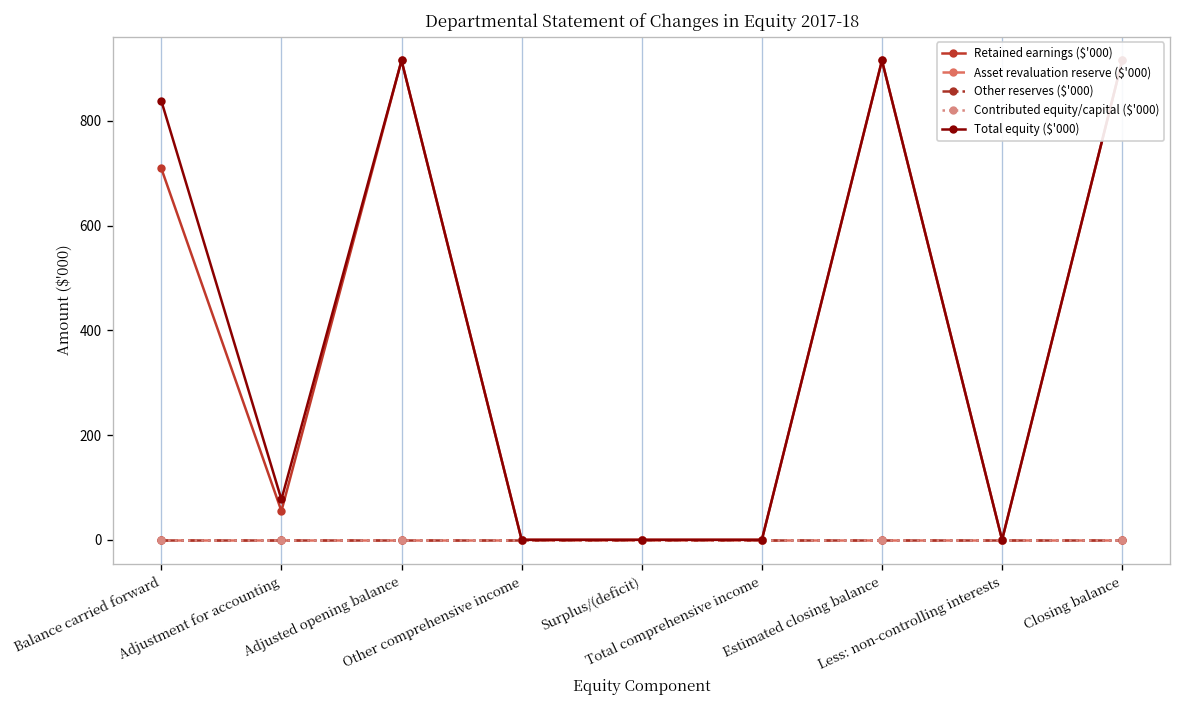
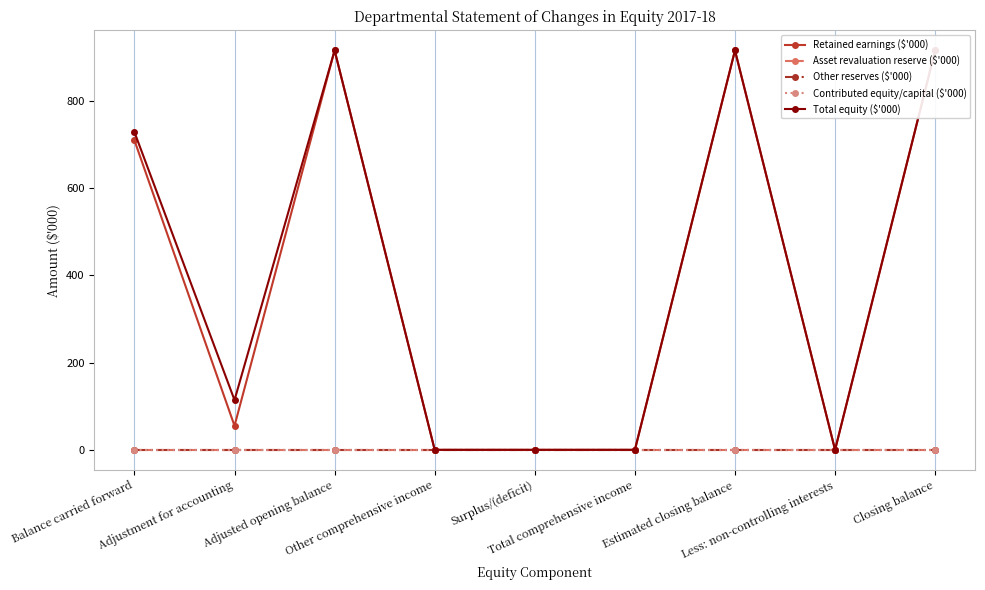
  {
    "Retained earnings ($'000)": {
      "Balance carried forward": 710,
      "Adjustment for accounting": 60
    },
    "Contributed equity/capital ($'000)": {
      "Balance carried forward": 0,
      "Adjustment for accounting": 0,
      "Adjusted opening balance": 0,
      "Estimated closing balance": 0,
      "Closing balance": 0
    },
    "Total equity ($'000)": {
-     "Balance carried forward": 840,
-     "Adjustment for accounting": 80
+     "Balance carried forward": 730,
+     "Adjustment for accounting": 110
    }
  }
